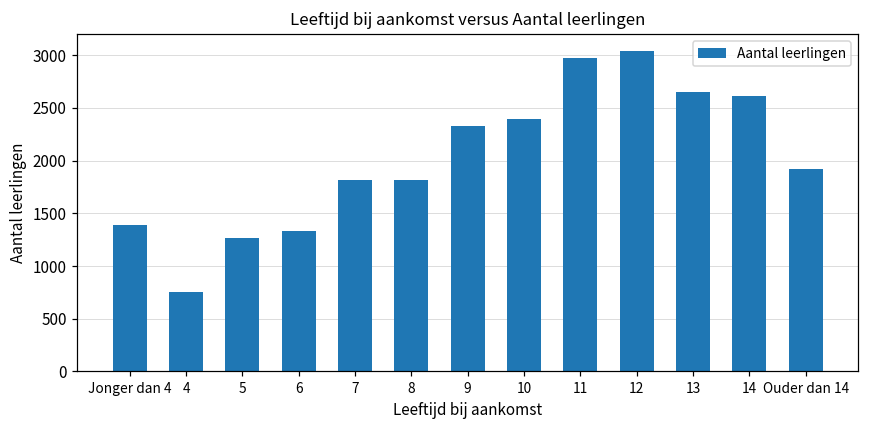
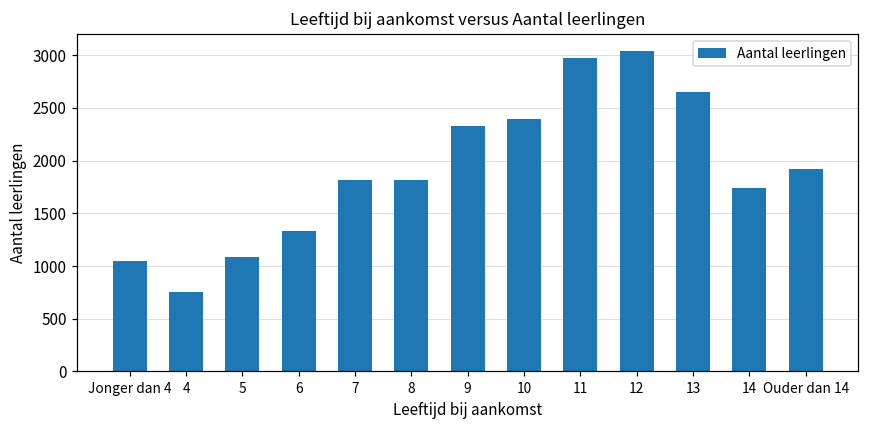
  {
-   "Jonger dan 4": 1400,
+   "Jonger dan 4": 1000,
    "4": 800,
-   "5": 1300,
+   "5": 1100,
    "6": 1300,
    "7": 1800,
    "8": 1800,
    "9": 2300,
    "10": 2400,
    "11": 3000,
    "12": 3000,
    "13": 2600,
-   "14": 2600,
+   "14": 1700,
    "Ouder dan 14": 1900
  }
